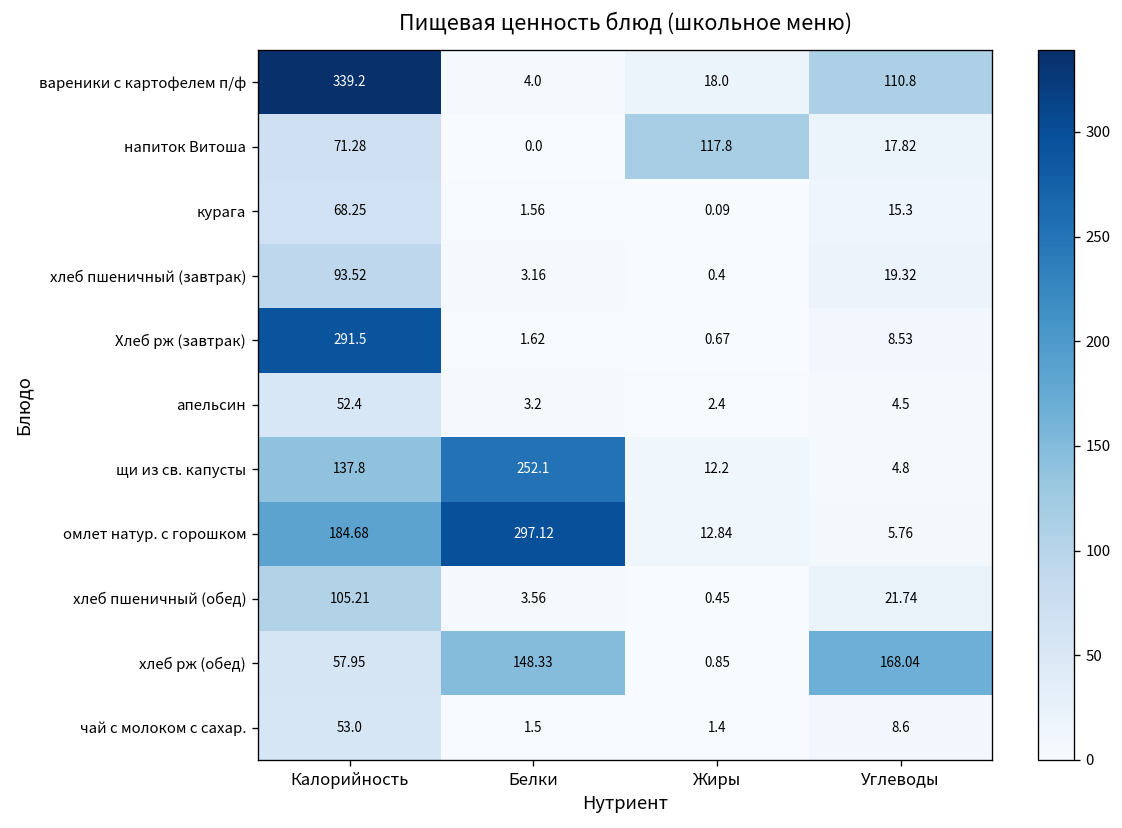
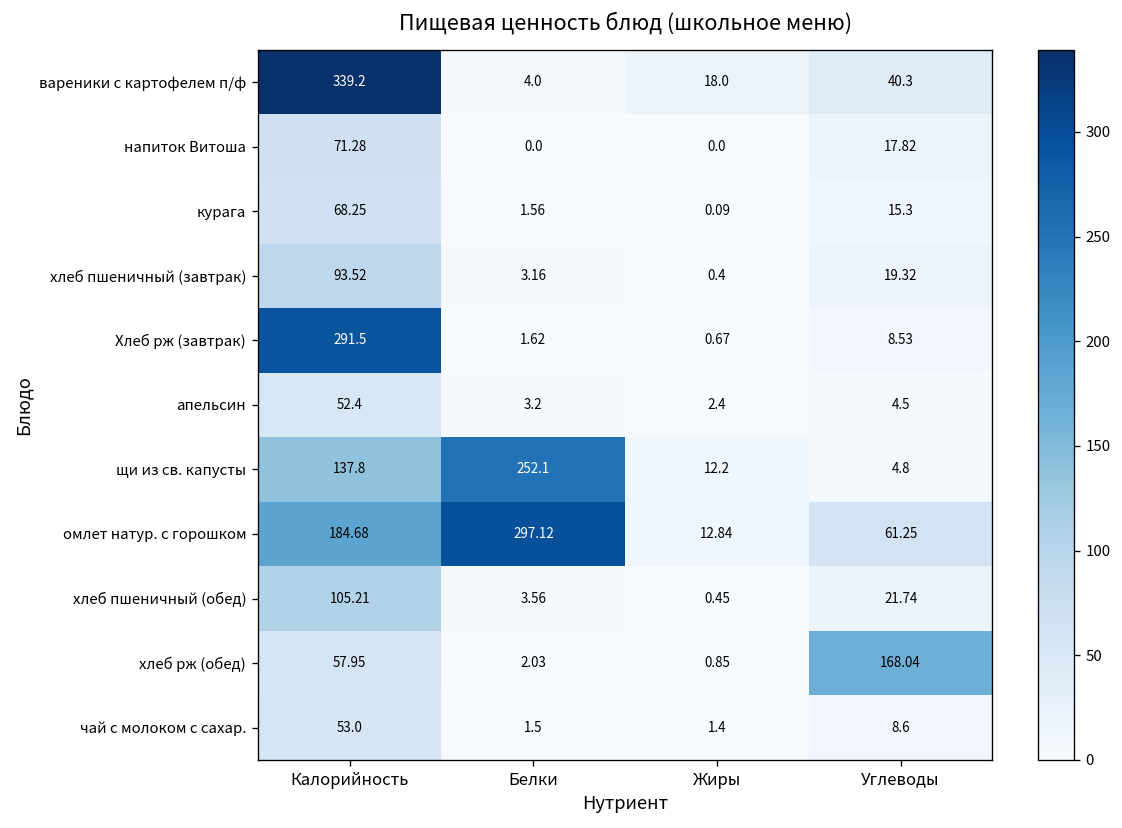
  {
    "вареники с картофелем п/ф": {
      "Калорийность": 339.2,
      "Белки": 4.0,
      "Жиры": 18.0,
-     "Углеводы": 110.8
+     "Углеводы": 40.3
    },
    "напиток Витоша": {
      "Калорийность": 71.28,
      "Белки": 0.0,
-     "Жиры": 117.8,
+     "Жиры": 0.0,
      "Углеводы": 17.82
    },
    "курага": {
      "Калорийность": 68.25,
      "Белки": 1.56,
      "Жиры": 0.09,
      "Углеводы": 15.3
    },
    "хлеб пшеничный (завтрак)": {
      "Калорийность": 93.52,
      "Белки": 3.16,
      "Жиры": 0.4,
      "Углеводы": 19.32
    },
    "Хлеб рж (завтрак)": {
      "Калорийность": 291.5,
      "Белки": 1.62,
      "Жиры": 0.67,
      "Углеводы": 8.53
    },
    "апельсин": {
      "Калорийность": 52.4,
      "Белки": 3.2,
      "Жиры": 2.4,
      "Углеводы": 4.5
    },
    "щи из св. капусты": {
      "Калорийность": 137.8,
      "Белки": 252.1,
      "Жиры": 12.2,
      "Углеводы": 4.8
    },
    "омлет натур. с горошком": {
      "Калорийность": 184.68,
      "Белки": 297.12,
      "Жиры": 12.84,
-     "Углеводы": 5.76
+     "Углеводы": 61.25
    },
    "хлеб пшеничный (обед)": {
      "Калорийность": 105.21,
      "Белки": 3.56,
      "Жиры": 0.45,
      "Углеводы": 21.74
    },
    "хлеб рж (обед)": {
      "Калорийность": 57.95,
-     "Белки": 148.33,
+     "Белки": 2.03,
      "Жиры": 0.85,
      "Углеводы": 168.04
    },
    "чай с молоком с сахар.": {
      "Калорийность": 53.0,
      "Белки": 1.5,
      "Жиры": 1.4,
      "Углеводы": 8.6
    }
  }
